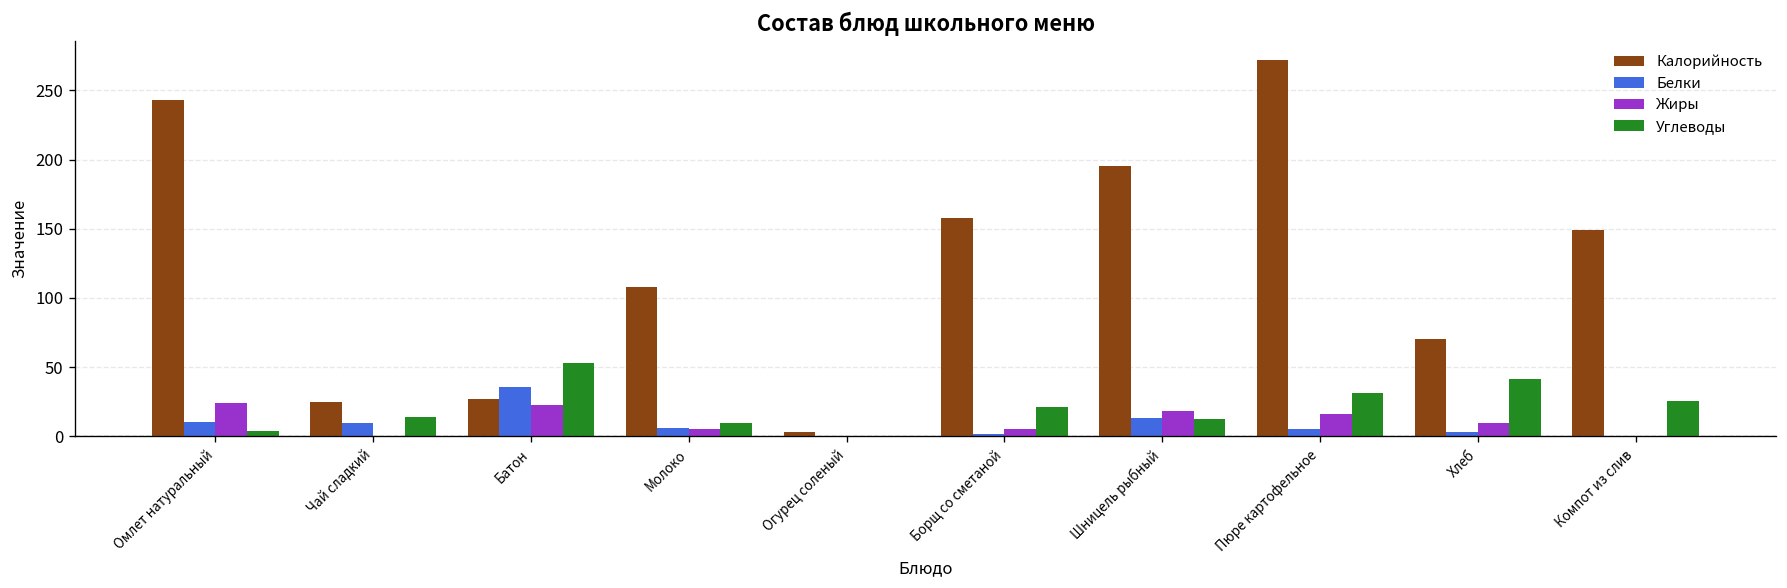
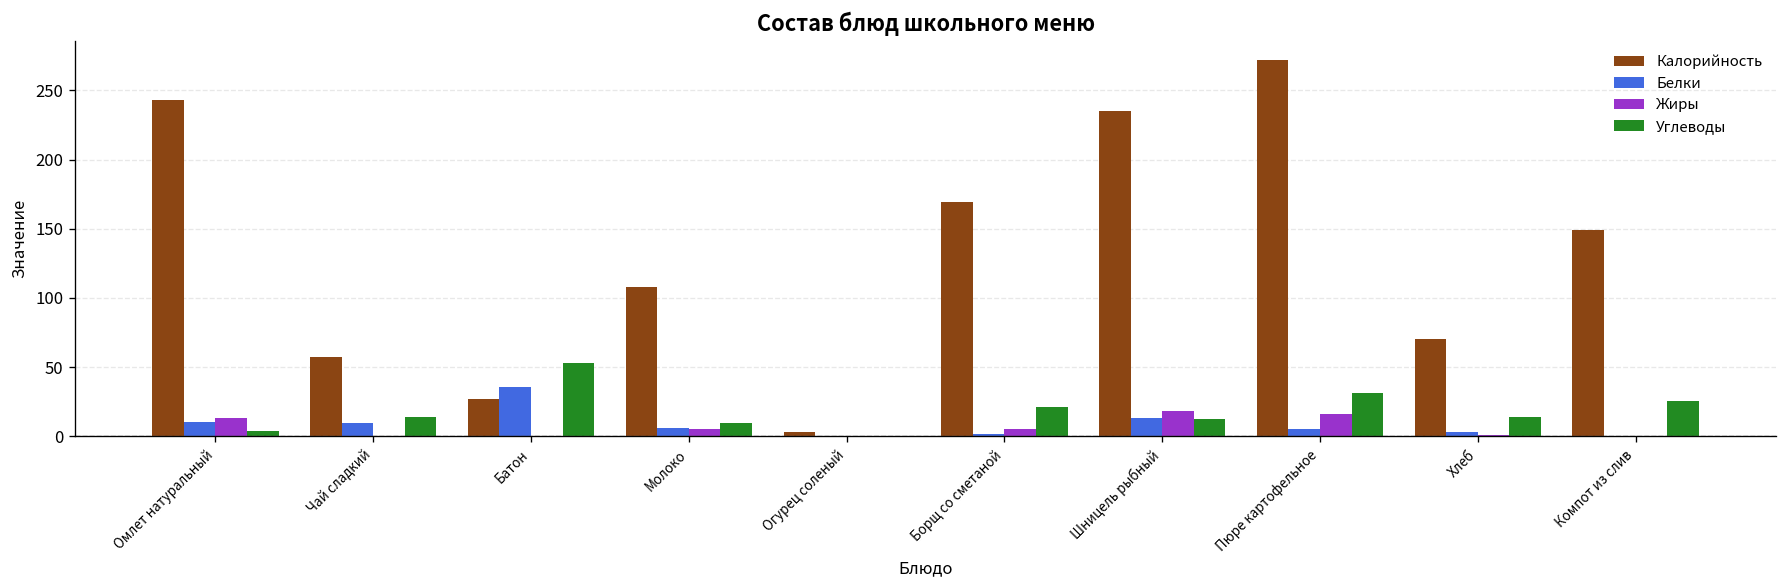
  {
    "Калорийность": {
      "Омлет натуральный": 243,
-     "Чай сладкий": 25,
+     "Чай сладкий": 57,
      "Батон": 27,
      "Молоко": 108,
      "Огурец соленый": 3,
-     "Борщ со сметаной": 158,
-     "Шницель рыбный": 195,
+     "Борщ со сметаной": 169,
+     "Шницель рыбный": 235,
      "Пюре картофельное": 272,
      "Хлеб": 70,
      "Компот из слив": 149
    },
    "Белки": {
      "Омлет натуральный": 10,
      "Чай сладкий": 10,
      "Батон": 35,
      "Молоко": 6,
      "Шницель рыбный": 13,
      "Пюре картофельное": 5,
      "Хлеб": 3
    },
    "Жиры": {
-     "Омлет натуральный": 24,
+     "Омлет натуральный": 13,
      "Чай сладкий": 0,
-     "Батон": 23,
+     "Батон": 0,
      "Молоко": 5,
      "Огурец соленый": 0,
      "Борщ со сметаной": 5,
      "Шницель рыбный": 19,
      "Пюре картофельное": 16,
-     "Хлеб": 10,
+     "Хлеб": 1,
      "Компот из слив": 0
    },
    "Углеводы": {
      "Омлет натуральный": 4,
      "Чай сладкий": 14,
      "Батон": 53,
      "Молоко": 10,
      "Борщ со сметаной": 21,
      "Шницель рыбный": 12,
      "Пюре картофельное": 31,
-     "Хлеб": 41,
+     "Хлеб": 14,
      "Компот из слив": 25
    }
  }
